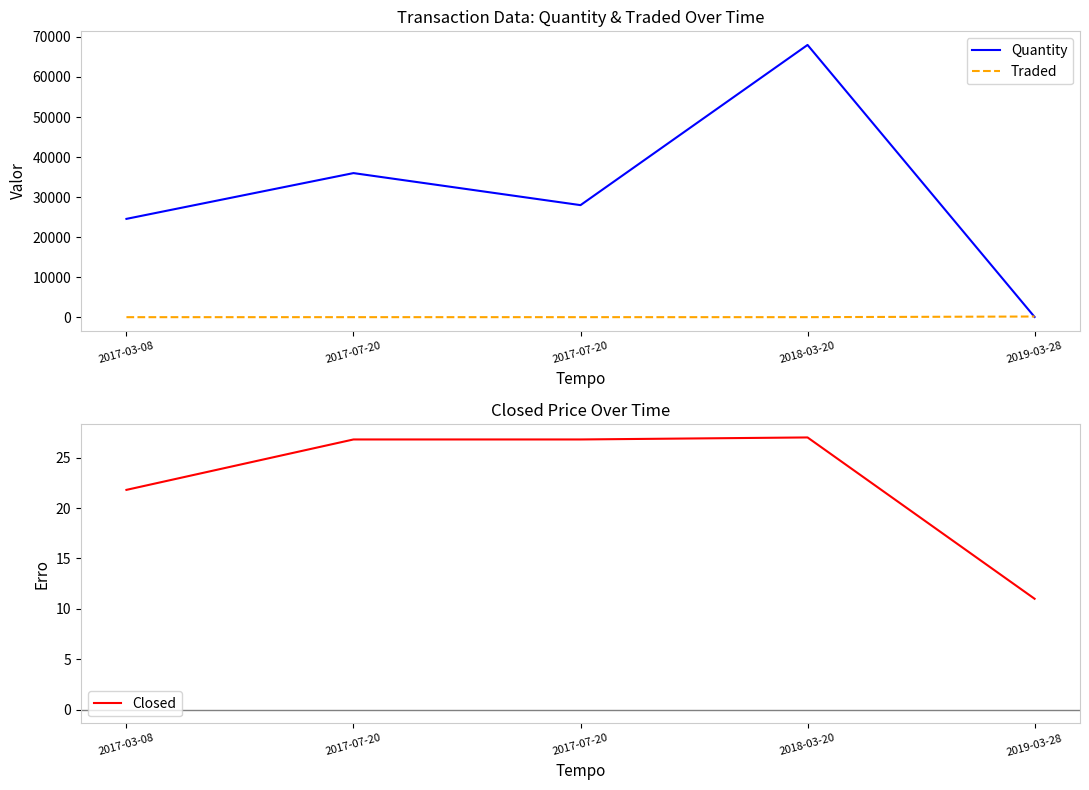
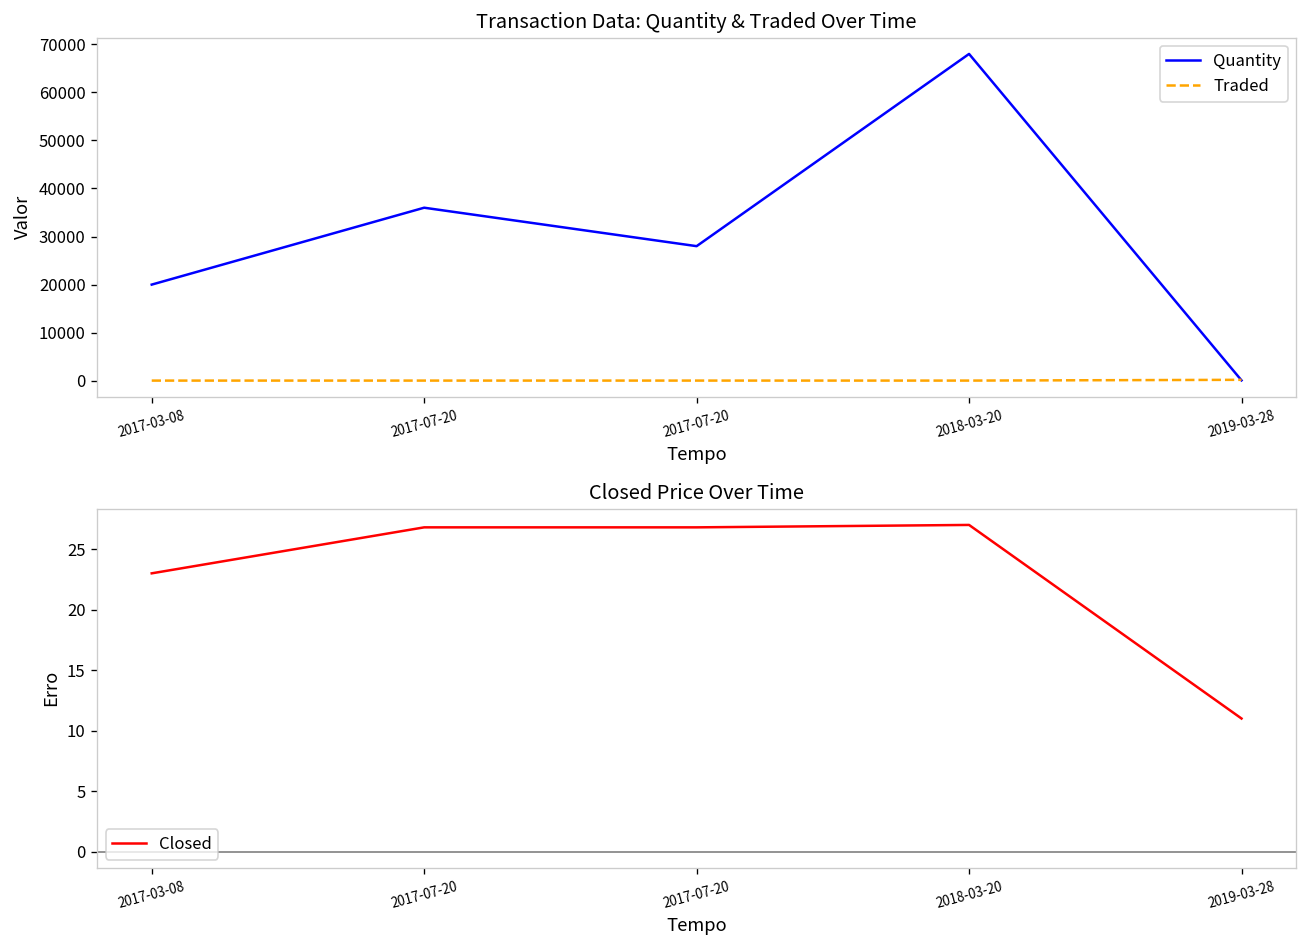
  {
    "Transaction Data: Quantity & Traded Over Time": {
      "Quantity": {
-       "2017-03-08": 25000,
+       "2017-03-08": 20000,
        "2018-03-20": 68000
      },
      "Traded": {
        "2017-03-08": 0,
        "2018-03-20": 0
      }
    },
    "Closed Price Over Time": {
-     "2017-03-08": 21.8,
+     "2017-03-08": 23.0,
      "2018-03-20": 27.0,
      "2019-03-28": 11.0
    }
  }
